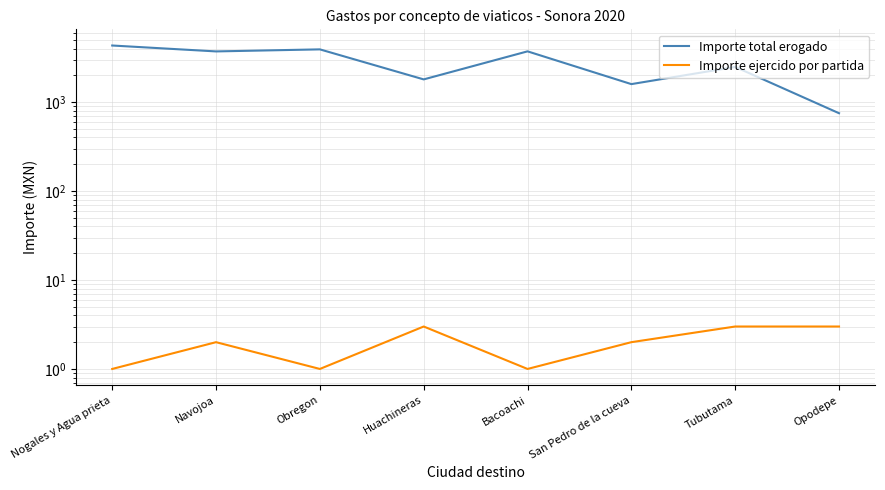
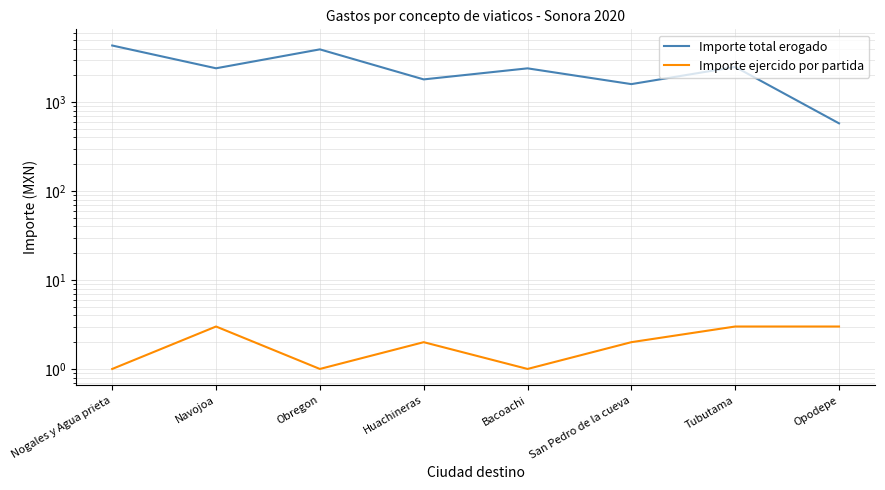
  {
    "Importe total erogado": {
      "Nogales y Agua prieta": 4000,
-     "Navojoa": 3700,
+     "Navojoa": 2400,
      "Obregon": 4000,
      "Huachineras": 1800,
-     "Bacoachi": 3700,
+     "Bacoachi": 2400,
      "San Pedro de la cueva": 1600,
-     "Opodepe": 800
+     "Opodepe": 600
    },
    "Importe ejercido por partida": {
      "Nogales y Agua prieta": 1,
-     "Navojoa": 2,
+     "Navojoa": 3,
      "Obregon": 1,
-     "Huachineras": 3,
+     "Huachineras": 2,
      "Bacoachi": 1,
      "San Pedro de la cueva": 2,
      "Tubutama": 3,
      "Opodepe": 3
    }
  }
